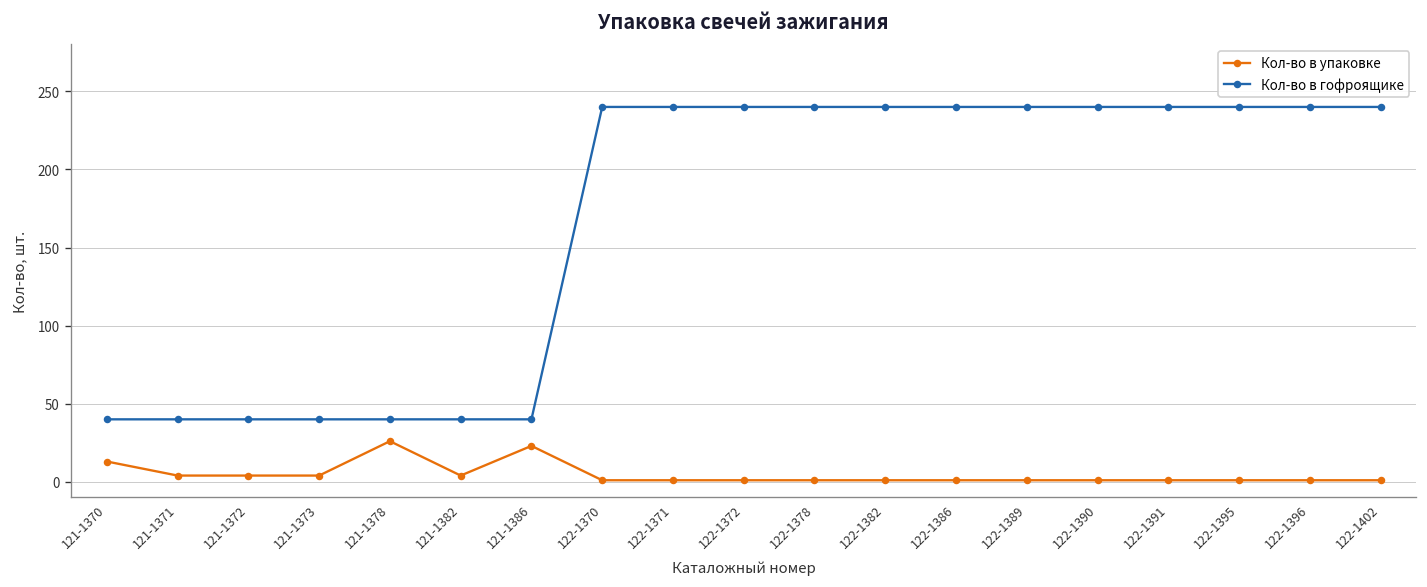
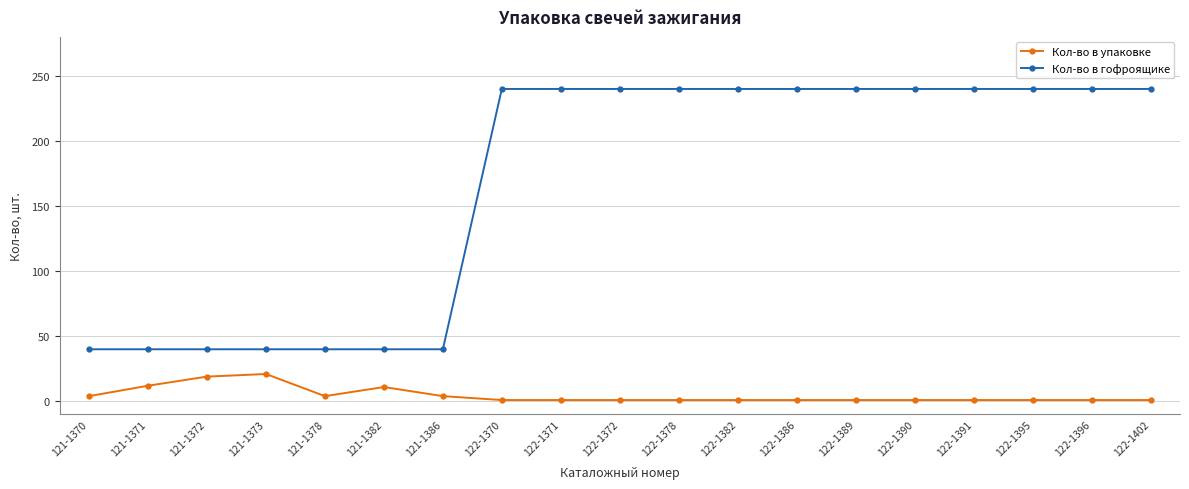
  {
    "Кол-во в упаковке": {
-     "121-1370": 13,
-     "121-1371": 4,
-     "121-1372": 4,
-     "121-1373": 4,
-     "121-1378": 26,
-     "121-1382": 4,
-     "121-1386": 23,
+     "121-1370": 4,
+     "121-1371": 12,
+     "121-1372": 19,
+     "121-1373": 21,
+     "121-1378": 4,
+     "121-1382": 11,
+     "121-1386": 4,
      "122-1370": 1,
      "122-1371": 1,
      "122-1372": 1,
      "122-1378": 1,
      "122-1382": 1,
      "122-1386": 1,
      "122-1389": 1,
      "122-1390": 1,
      "122-1391": 1,
      "122-1395": 1,
      "122-1396": 1,
      "122-1402": 1
    },
    "Кол-во в гофроящике": {
      "121-1370": 40,
      "121-1371": 40,
      "121-1372": 40,
      "121-1373": 40,
      "121-1378": 40,
      "121-1382": 40,
      "121-1386": 40,
      "122-1370": 240,
      "122-1371": 240,
      "122-1372": 240,
      "122-1378": 240,
      "122-1382": 240,
      "122-1386": 240,
      "122-1389": 240,
      "122-1390": 240,
      "122-1391": 240,
      "122-1395": 240,
      "122-1396": 240,
      "122-1402": 240
    }
  }
